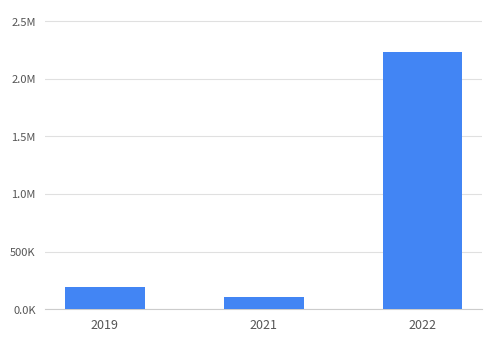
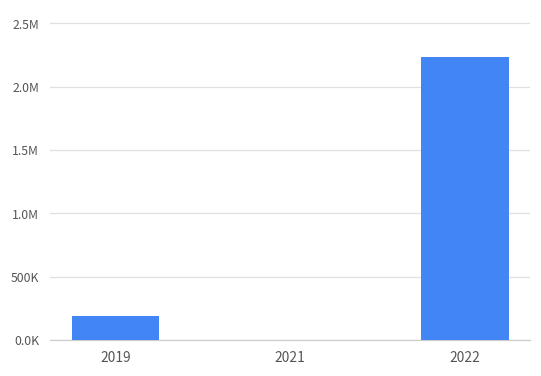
  {
    "2019": 190000,
-   "2021": 110000,
+   "2021": 0,
    "2022": 2240000
  }
